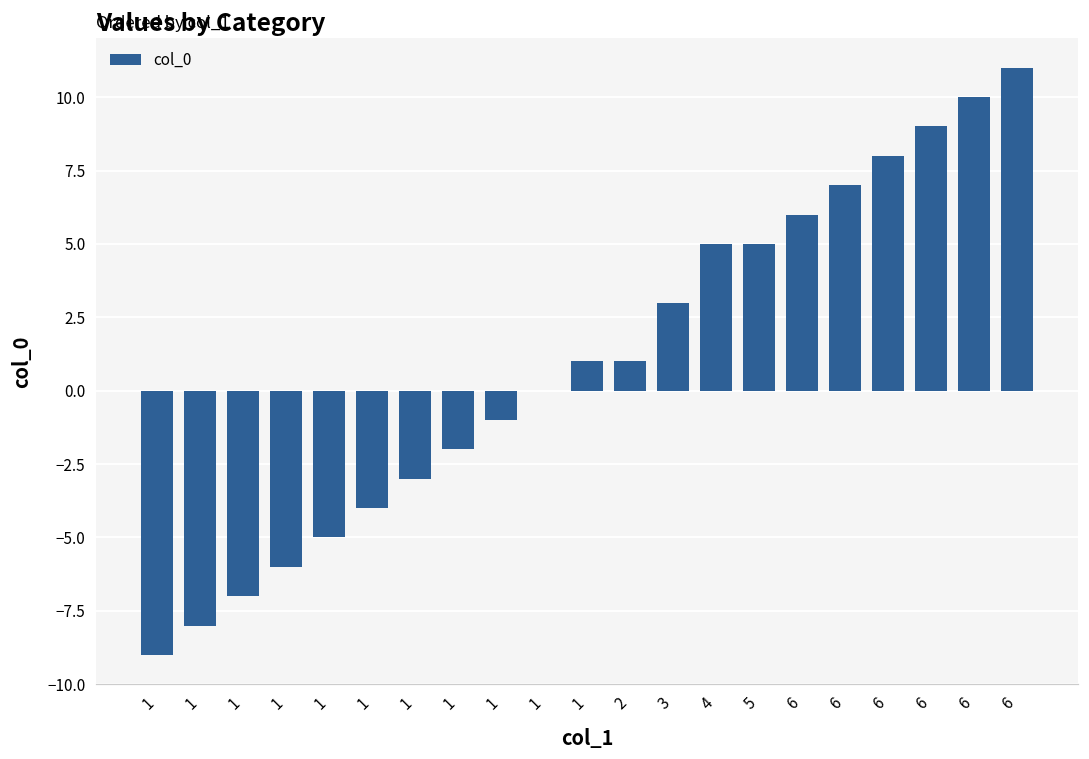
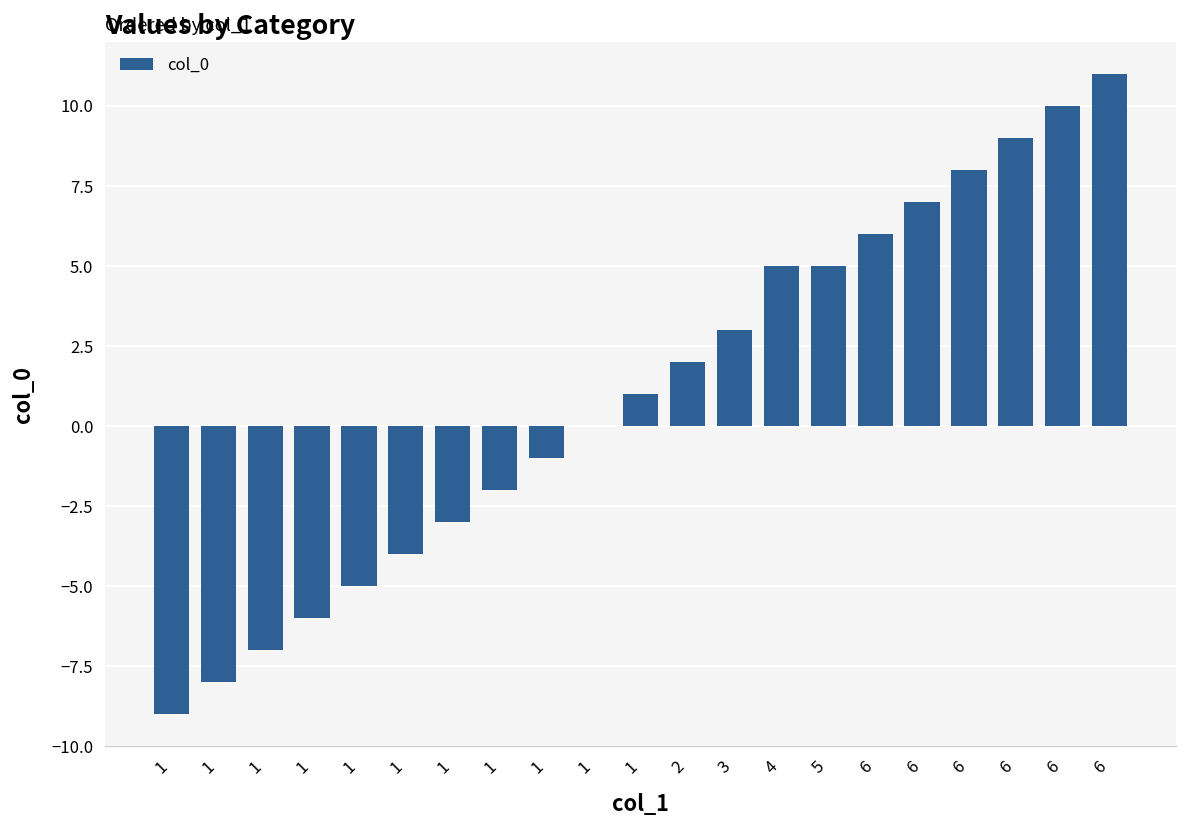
  {
-   "2": 1,
+   "2": 2,
    "3": 3,
    "4": 5,
    "5": 5
  }
